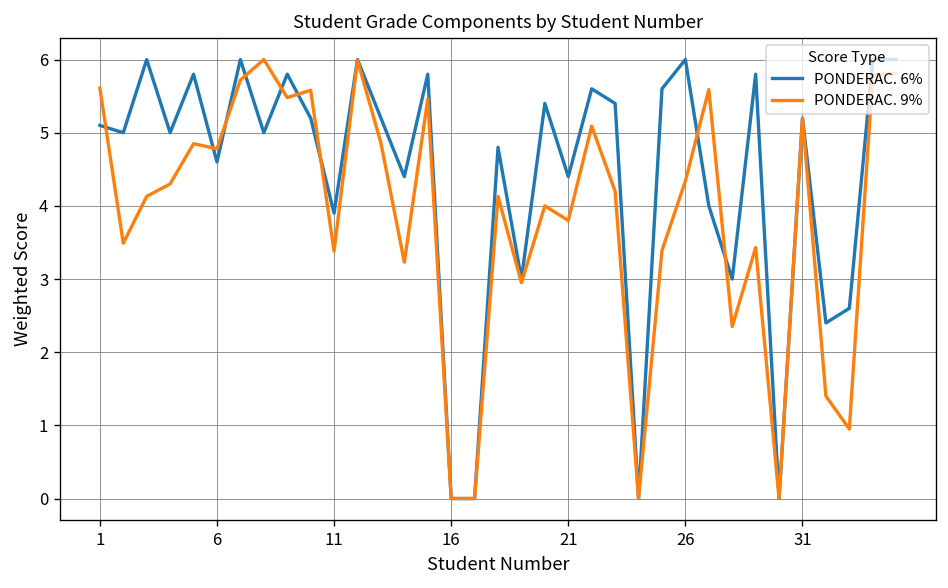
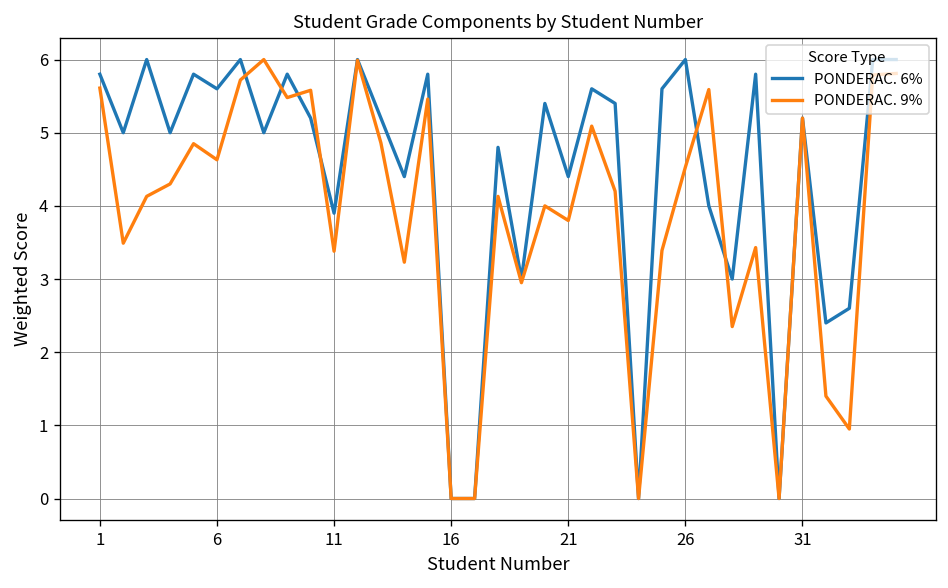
  {
    "PONDERAC. 6%": {
-     "1": 5.1,
-     "6": 4.6,
+     "1": 5.8,
+     "6": 5.6,
      "11": 3.9,
      "21": 4.4,
      "26": 6.0
    },
    "PONDERAC. 9%": {
      "1": 5.6,
-     "6": 4.8,
+     "6": 4.6,
      "11": 3.4,
      "21": 3.8,
-     "26": 4.3
+     "26": 4.5
    }
  }
